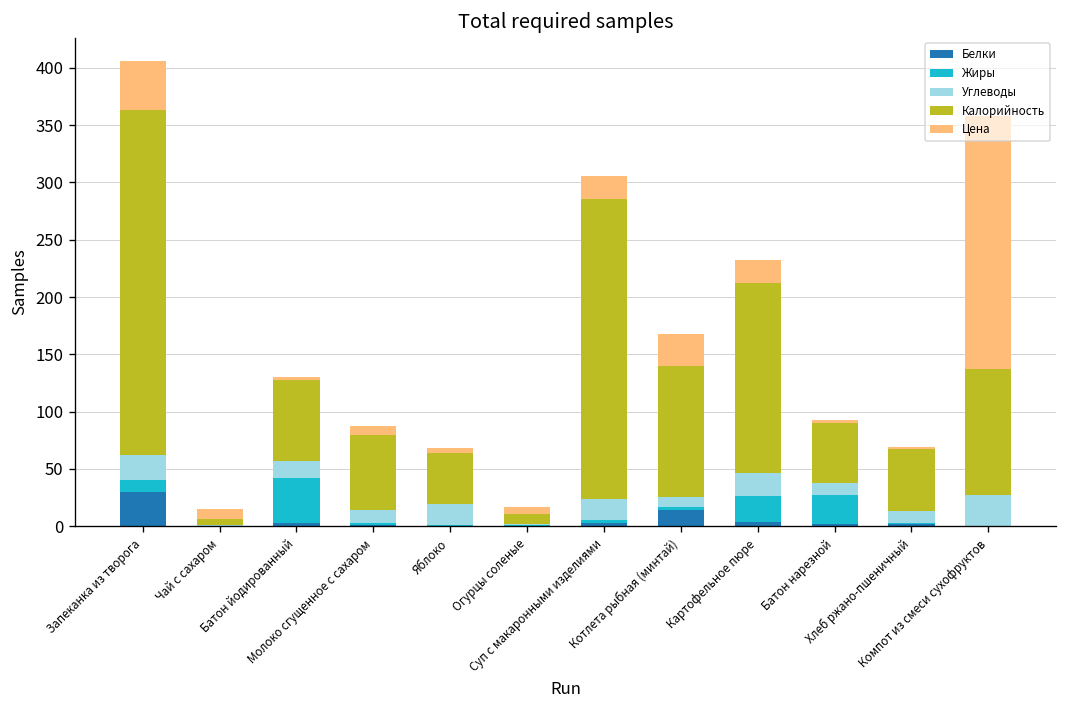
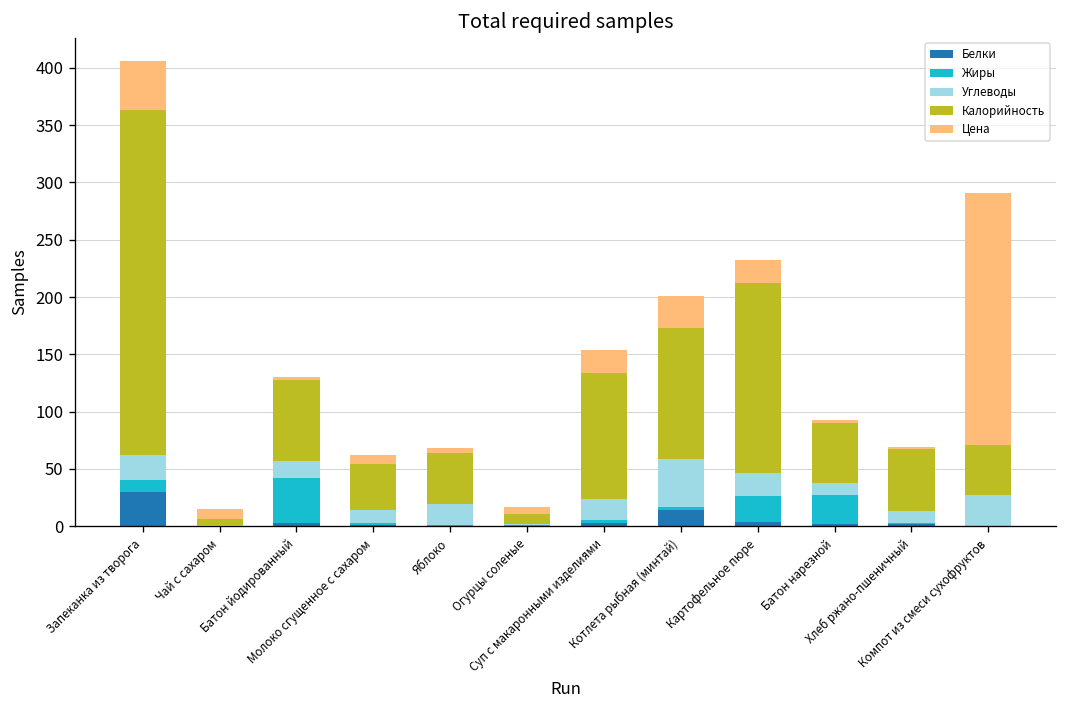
  {
    "Белки": {
      "Запеканка из творога": 30,
      "Котлета рыбная (минтай)": 10,
      "Картофельное пюре": 0
    },
    "Жиры": {
      "Запеканка из творога": 10,
      "Батон йодированный": 40,
      "Суп с макаронными изделиями": 0,
      "Котлета рыбная (минтай)": 0,
      "Картофельное пюре": 20,
      "Батон нарезной": 30,
      "Компот из смеси сухофруктов": 0
    },
    "Углеводы": {
      "Запеканка из творога": 20,
      "Батон йодированный": 10,
      "Молоко сгущенное с сахаром": 10,
      "Яблоко": 20,
      "Суп с макаронными изделиями": 20,
-     "Котлета рыбная (минтай)": 10,
+     "Котлета рыбная (минтай)": 40,
      "Картофельное пюре": 20,
      "Батон нарезной": 10,
      "Хлеб ржано-пшеничный": 10,
      "Компот из смеси сухофруктов": 30
    },
    "Калорийность": {
      "Запеканка из творога": 300,
      "Чай с сахаром": 10,
      "Батон йодированный": 70,
-     "Молоко сгущенное с сахаром": 70,
+     "Молоко сгущенное с сахаром": 40,
      "Яблоко": 40,
      "Огурцы соленые": 10,
-     "Суп с макаронными изделиями": 260,
+     "Суп с макаронными изделиями": 110,
      "Котлета рыбная (минтай)": 110,
      "Картофельное пюре": 170,
      "Батон нарезной": 50,
      "Хлеб ржано-пшеничный": 50,
-     "Компот из смеси сухофруктов": 110
+     "Компот из смеси сухофруктов": 40
    },
    "Цена": {
      "Запеканка из творога": 40,
      "Чай с сахаром": 10,
      "Молоко сгущенное с сахаром": 10,
      "Яблоко": 0,
      "Огурцы соленые": 10,
      "Суп с макаронными изделиями": 20,
      "Котлета рыбная (минтай)": 30,
      "Картофельное пюре": 20,
      "Батон нарезной": 0
    }
  }
